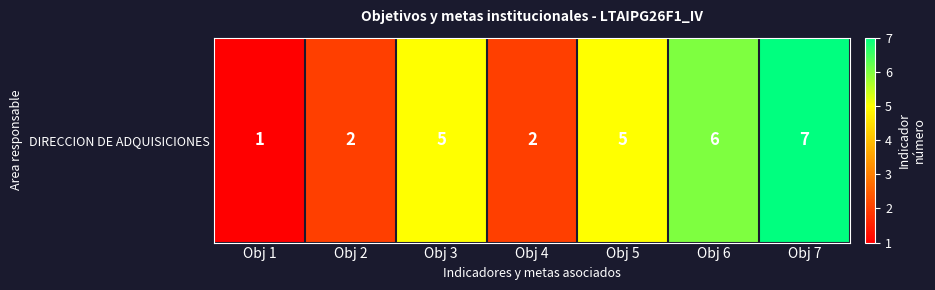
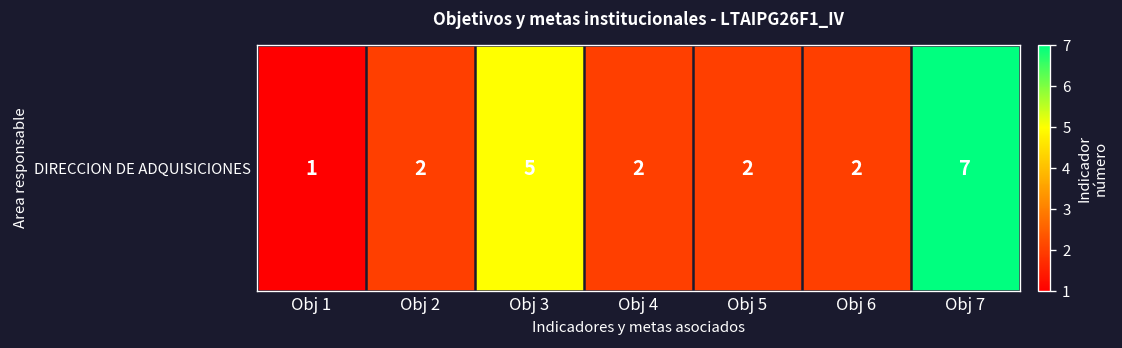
  {
    "DIRECCION DE ADQUISICIONES": {
      "Obj 1": 1,
      "Obj 2": 2,
      "Obj 3": 5,
      "Obj 4": 2,
-     "Obj 5": 5,
-     "Obj 6": 6,
+     "Obj 5": 2,
+     "Obj 6": 2,
      "Obj 7": 7
    }
  }
